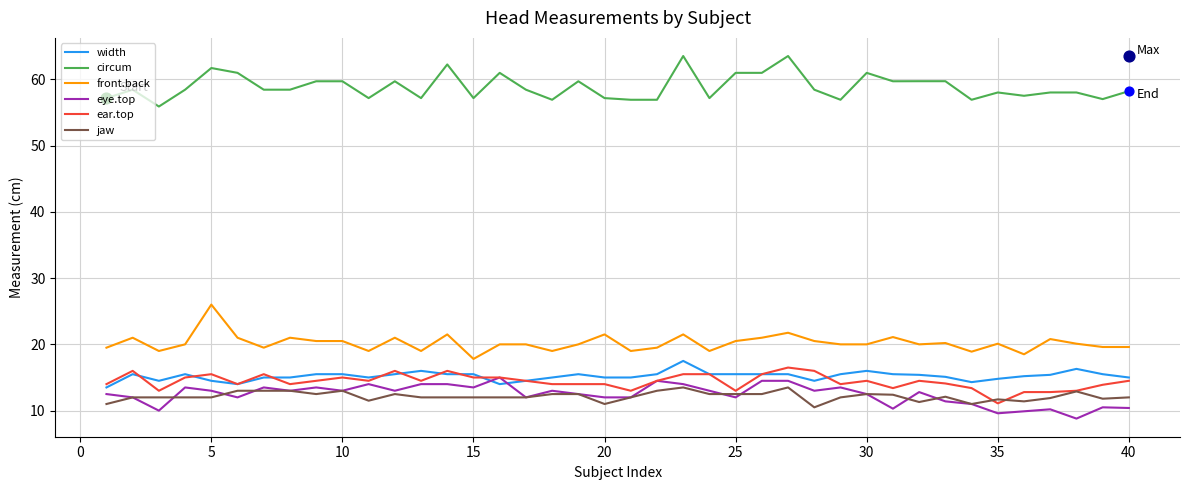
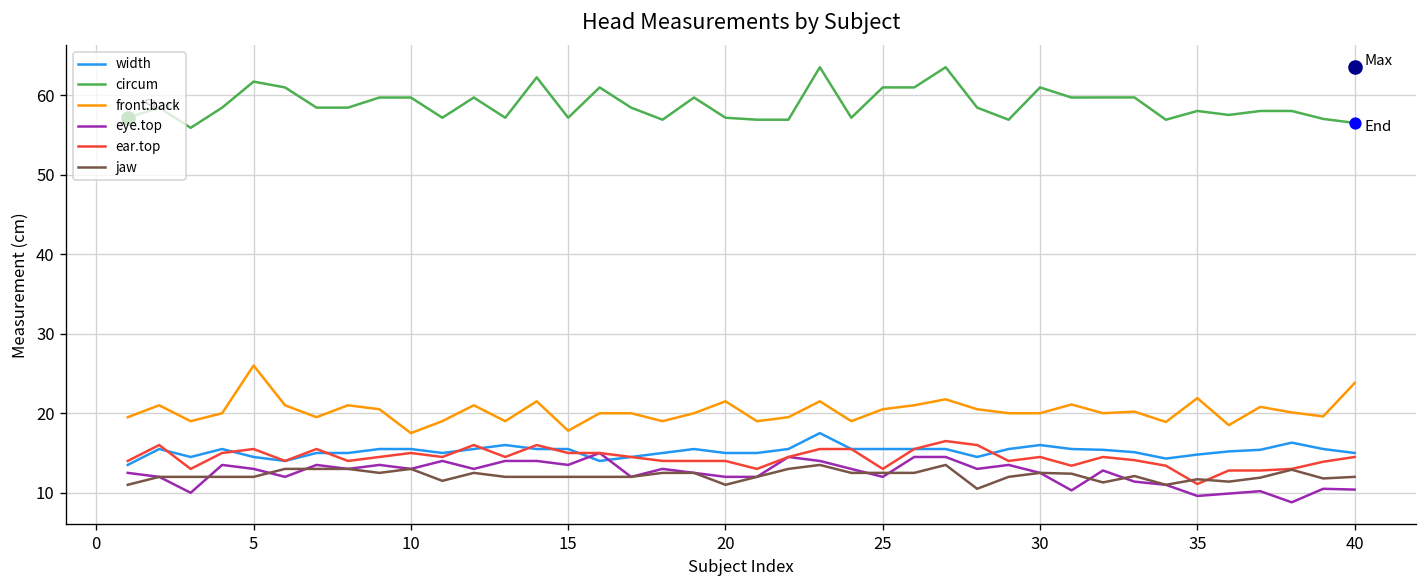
  {
    "width": {
      "5": 15,
      "10": 16,
      "15": 16,
      "20": 15,
      "25": 16,
      "30": 16,
      "35": 15,
      "40": 15
    },
    "circum": {
      "5": 62,
      "10": 60,
      "15": 57,
      "20": 57,
      "25": 61,
      "30": 61,
      "35": 58,
-     "40": 58
+     "40": 57
    },
    "front.back": {
      "5": 26,
-     "10": 21,
+     "10": 18,
      "15": 18,
      "20": 22,
      "25": 21,
      "30": 20,
-     "35": 20,
-     "40": 20
+     "35": 22,
+     "40": 24
    },
    "eye.top": {
      "5": 13,
      "15": 14,
      "20": 12,
      "25": 12,
      "35": 10,
      "40": 10
    },
    "ear.top": {
      "5": 16,
      "10": 15,
      "15": 15,
      "20": 14,
      "25": 13,
      "30": 15,
      "35": 11,
      "40": 15
    },
    "jaw": {
      "5": 12,
      "15": 12,
      "20": 11,
      "25": 13,
      "35": 12,
      "40": 12
    }
  }
